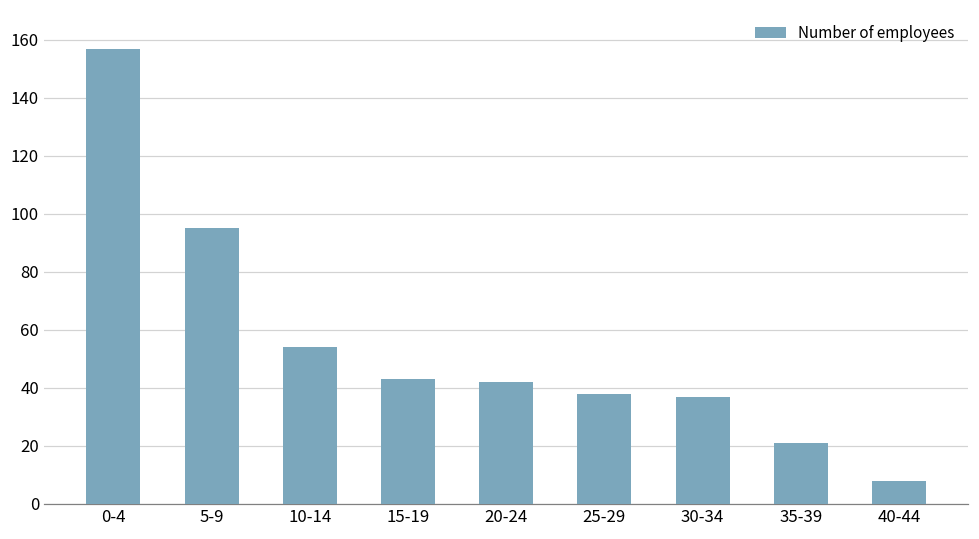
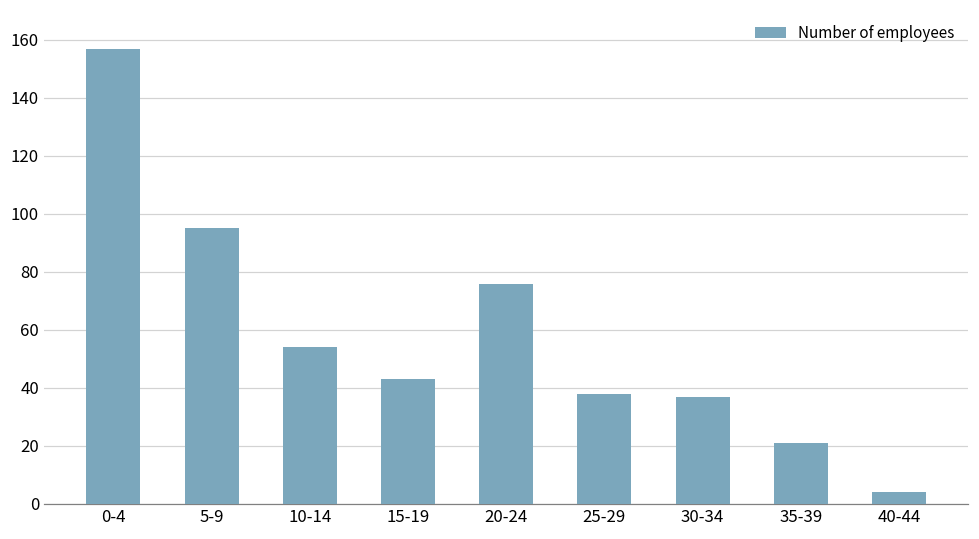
  {
    "0-4": 157,
    "5-9": 95,
    "10-14": 54,
    "15-19": 43,
-   "20-24": 42,
+   "20-24": 76,
    "25-29": 38,
    "30-34": 37,
    "35-39": 21,
-   "40-44": 8
+   "40-44": 4
  }
